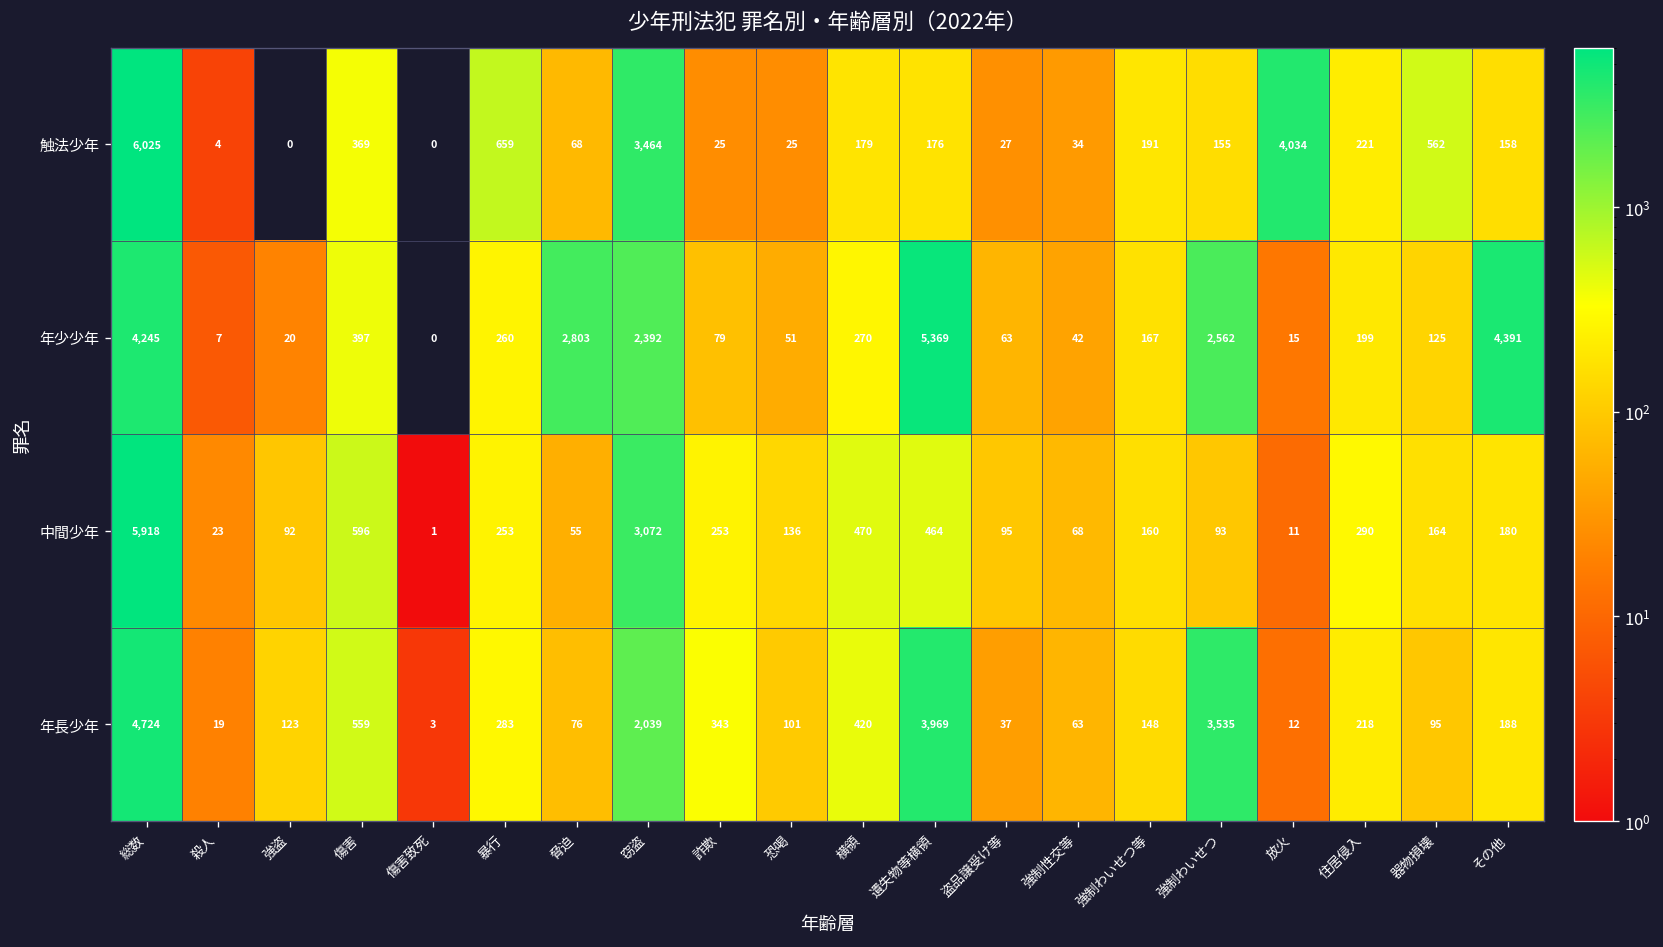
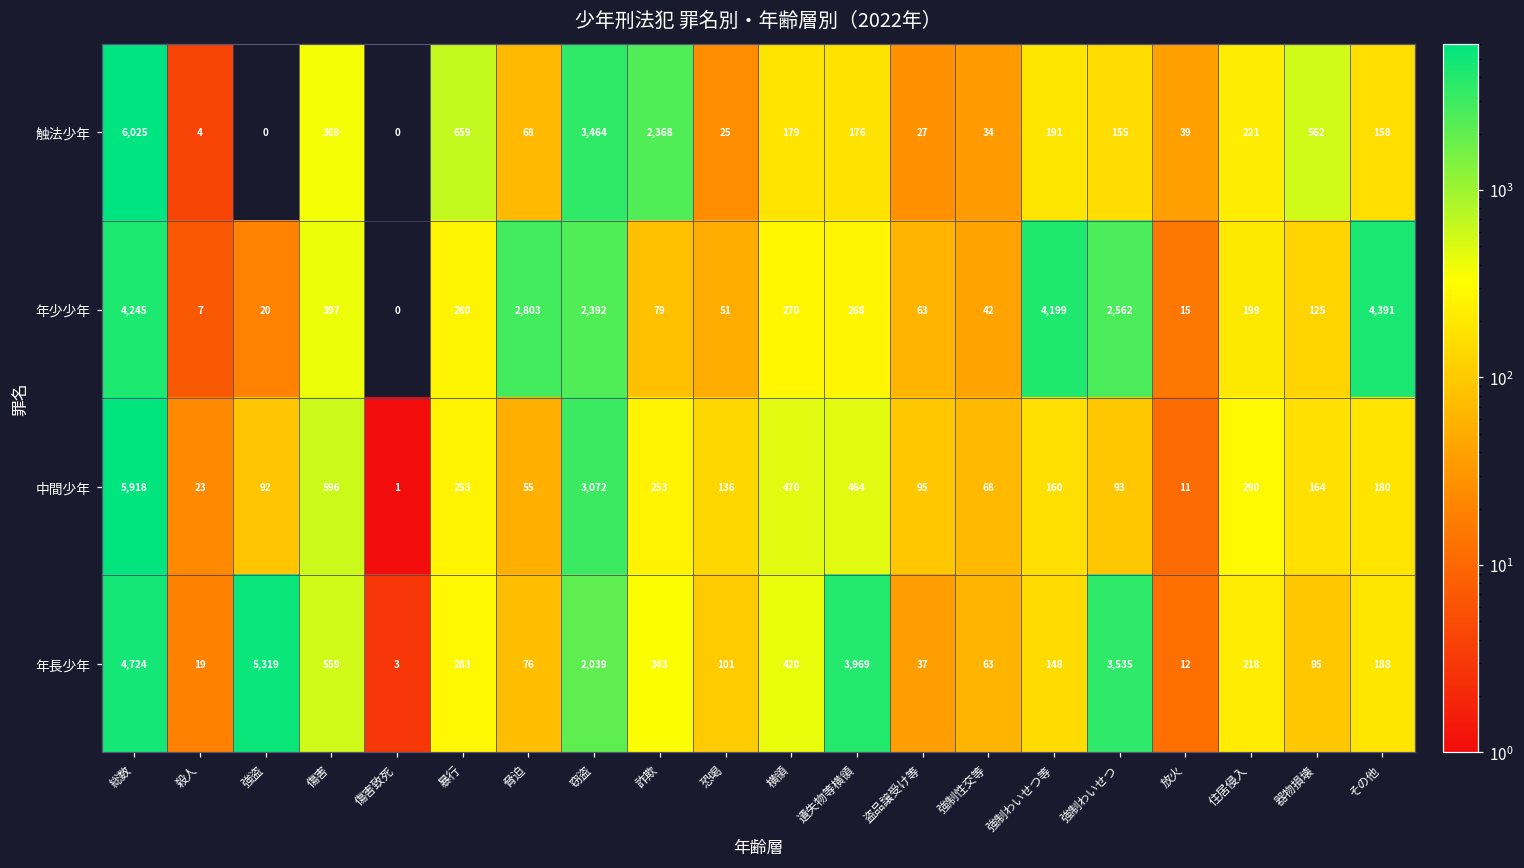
  {
    "触法少年": {
      "総数": "6,025",
      "殺人": "4",
      "強盗": "0",
      "傷害": "369",
      "傷害致死": "0",
      "暴行": "659",
      "脅迫": "68",
      "窃盗": "3,464",
-     "詐欺": "25",
+     "詐欺": "2,368",
      "恐喝": "25",
      "横領": "179",
      "遺失物等横領": "176",
      "盗品譲受け等": "27",
      "強制性交等": "34",
      "強制わいせつ等": "191",
      "強制わいせつ": "155",
-     "放火": "4,034",
+     "放火": "39",
      "住居侵入": "221",
      "器物損壊": "562",
      "その他": "158"
    },
    "年少少年": {
      "総数": "4,245",
      "殺人": "7",
      "強盗": "20",
      "傷害": "397",
      "傷害致死": "0",
      "暴行": "260",
      "脅迫": "2,803",
      "窃盗": "2,392",
      "詐欺": "79",
      "恐喝": "51",
      "横領": "270",
-     "遺失物等横領": "5,369",
+     "遺失物等横領": "268",
      "盗品譲受け等": "63",
      "強制性交等": "42",
-     "強制わいせつ等": "167",
+     "強制わいせつ等": "4,199",
      "強制わいせつ": "2,562",
      "放火": "15",
      "住居侵入": "199",
      "器物損壊": "125",
      "その他": "4,391"
    },
    "中間少年": {
      "総数": "5,918",
      "殺人": "23",
      "強盗": "92",
      "傷害": "596",
      "傷害致死": "1",
      "暴行": "253",
      "脅迫": "55",
      "窃盗": "3,072",
      "詐欺": "253",
      "恐喝": "136",
      "横領": "470",
      "遺失物等横領": "464",
      "盗品譲受け等": "95",
      "強制性交等": "68",
      "強制わいせつ等": "160",
      "強制わいせつ": "93",
      "放火": "11",
      "住居侵入": "290",
      "器物損壊": "164",
      "その他": "180"
    },
    "年長少年": {
      "総数": "4,724",
      "殺人": "19",
-     "強盗": "123",
+     "強盗": "5,319",
      "傷害": "559",
      "傷害致死": "3",
      "暴行": "283",
      "脅迫": "76",
      "窃盗": "2,039",
      "詐欺": "343",
      "恐喝": "101",
      "横領": "420",
      "遺失物等横領": "3,969",
      "盗品譲受け等": "37",
      "強制性交等": "63",
      "強制わいせつ等": "148",
      "強制わいせつ": "3,535",
      "放火": "12",
      "住居侵入": "218",
      "器物損壊": "95",
      "その他": "188"
    }
  }
